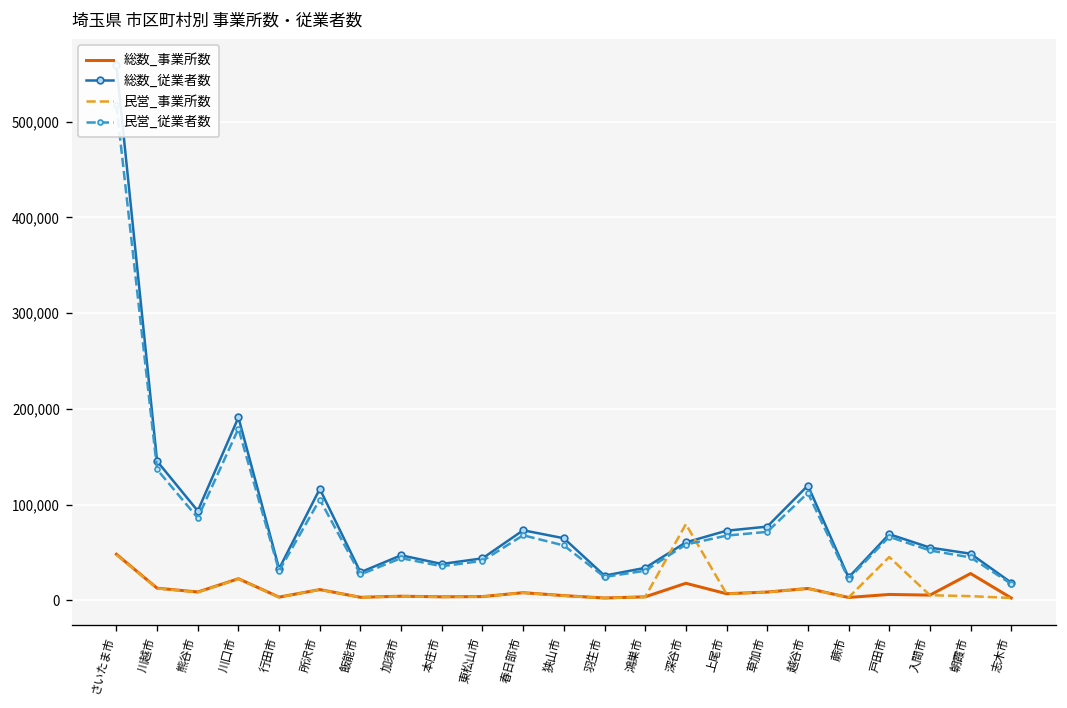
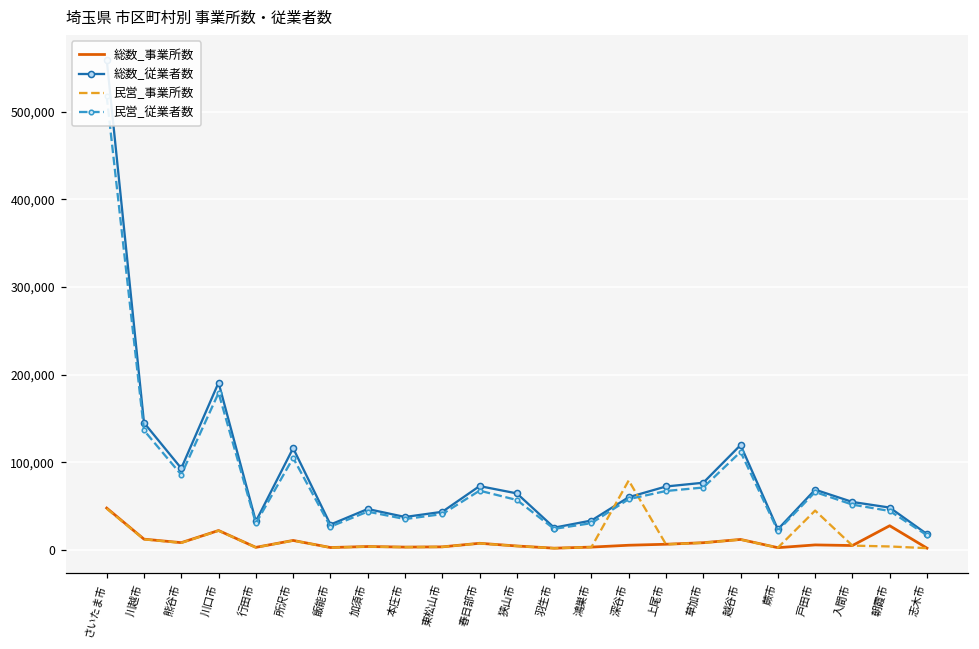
  {
    "総数_事業所数": {
-     "深谷市": "20,000",
+     "深谷市": "10,000",
      "戸田市": "10,000",
      "朝霞市": "30,000"
    },
    "民営_事業所数": {
      "深谷市": "80,000",
      "戸田市": "50,000",
      "朝霞市": "0"
    }
  }
